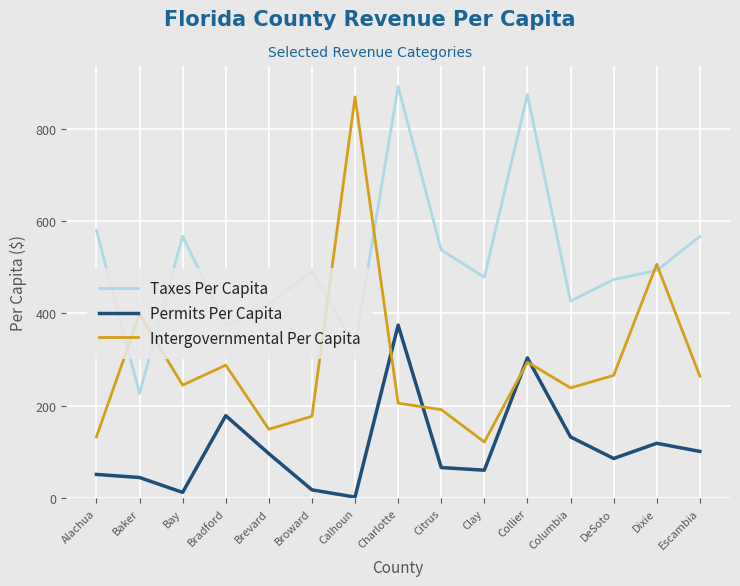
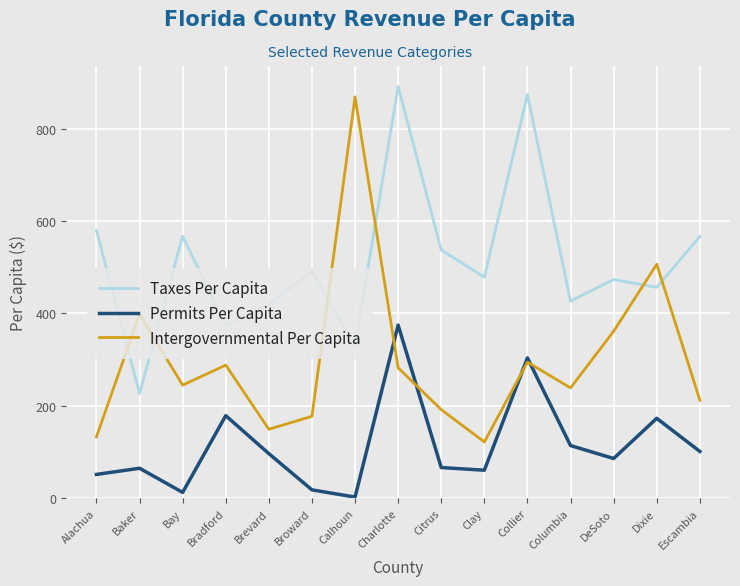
  {
    "Taxes Per Capita": {
      "Alachua": 580,
      "Baker": 230,
      "Bay": 570,
      "Charlotte": 890,
      "Citrus": 540,
      "Clay": 480,
      "Collier": 870,
      "Columbia": 430,
      "DeSoto": 470,
-     "Dixie": 490,
+     "Dixie": 460,
      "Escambia": 570
    },
    "Permits Per Capita": {
      "Alachua": 50,
-     "Baker": 50,
+     "Baker": 70,
      "Bay": 10,
      "Bradford": 180,
      "Brevard": 100,
      "Broward": 20,
      "Calhoun": 0,
      "Charlotte": 370,
      "Citrus": 70,
      "Clay": 60,
      "Collier": 300,
-     "Columbia": 130,
+     "Columbia": 110,
      "DeSoto": 90,
-     "Dixie": 120,
+     "Dixie": 170,
      "Escambia": 100
    },
    "Intergovernmental Per Capita": {
      "Alachua": 130,
      "Bay": 240,
      "Bradford": 290,
      "Brevard": 150,
      "Broward": 180,
      "Calhoun": 870,
-     "Charlotte": 210,
+     "Charlotte": 280,
      "Citrus": 190,
      "Clay": 120,
      "Collier": 290,
      "Columbia": 240,
-     "DeSoto": 270,
+     "DeSoto": 360,
      "Dixie": 510,
-     "Escambia": 260
+     "Escambia": 210
    }
  }
